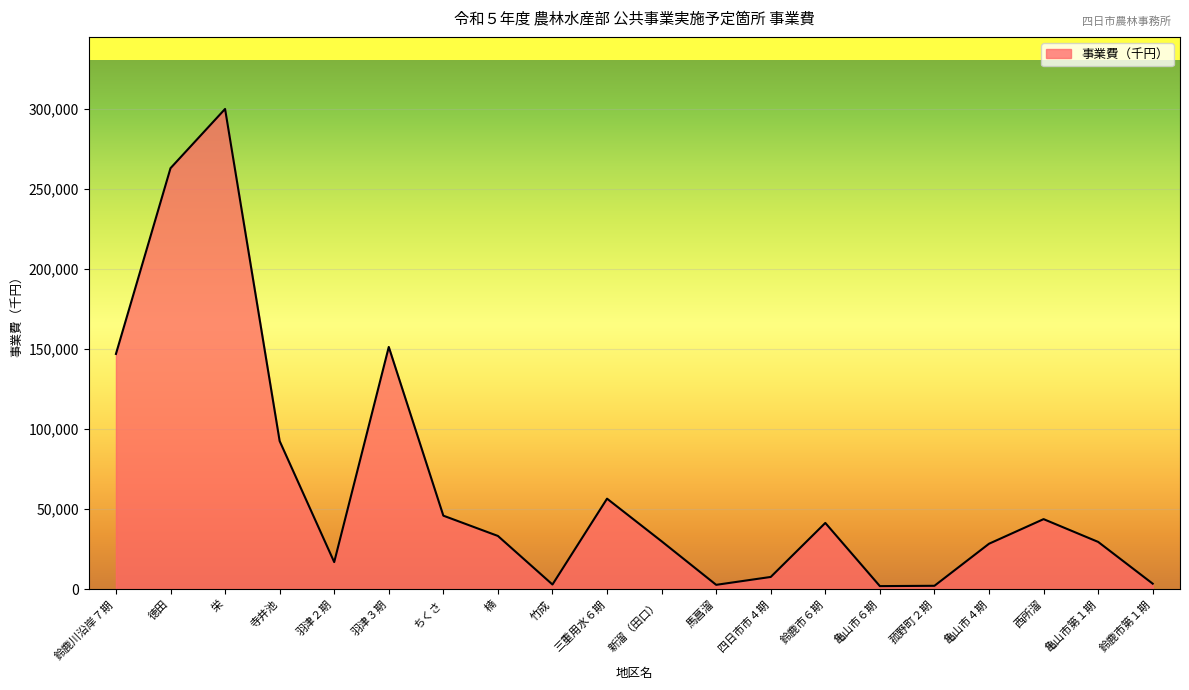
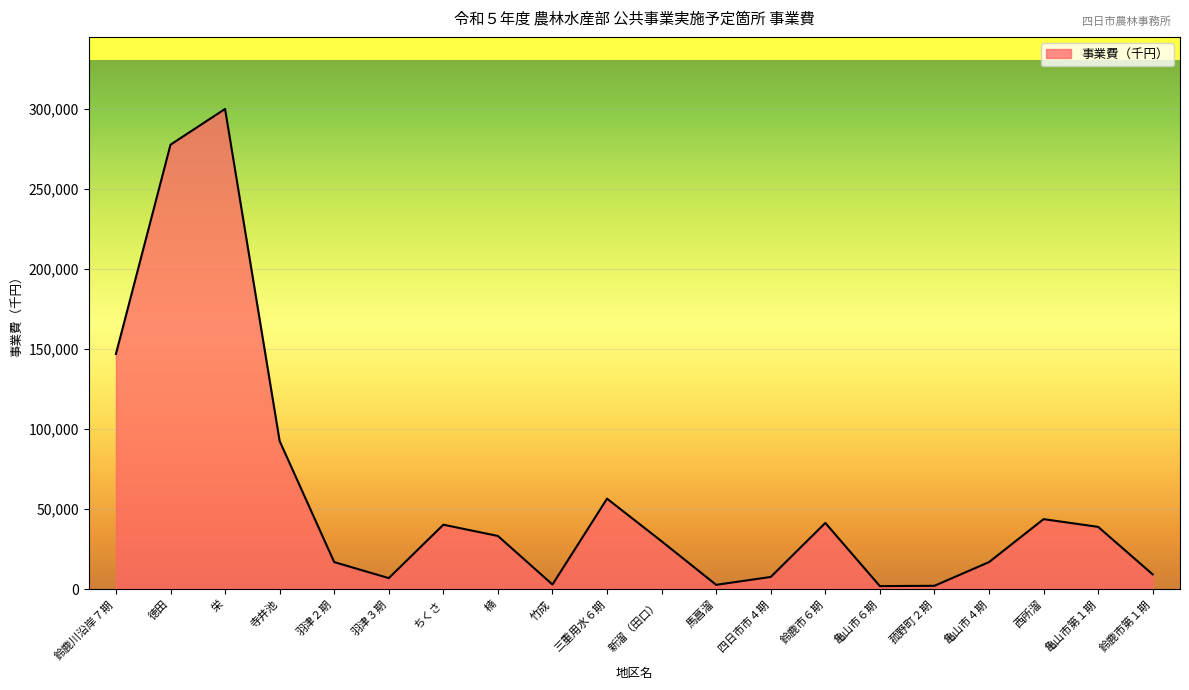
  {
    "鈴鹿川沿岸７期": "147,000",
-   "徳田": "263,000",
+   "徳田": "278,000",
    "栄": "300,000",
    "寺井池": "93,000",
    "羽津２期": "17,000",
-   "羽津３期": "151,000",
-   "ちくさ": "46,000",
+   "羽津３期": "7,000",
+   "ちくさ": "40,000",
    "楠": "33,000",
    "竹成": "3,000",
    "三重用水６期": "57,000",
    "新溜（田口）": "30,000",
    "馬菖溜": "3,000",
    "四日市市４期": "8,000",
    "鈴鹿市６期": "41,000",
    "亀山市６期": "2,000",
    "菰野町２期": "2,000",
-   "亀山市４期": "28,000",
+   "亀山市４期": "17,000",
    "西所溜": "44,000",
-   "亀山市第１期": "30,000",
-   "鈴鹿市第１期": "4,000"
+   "亀山市第１期": "39,000",
+   "鈴鹿市第１期": "9,000"
  }
